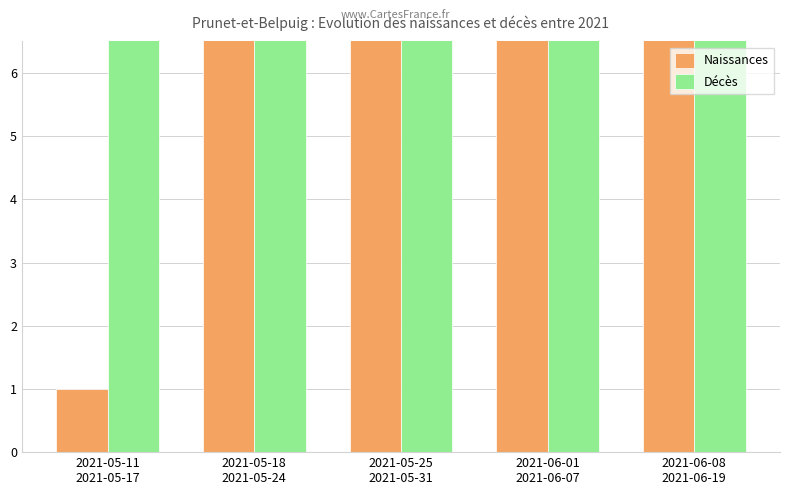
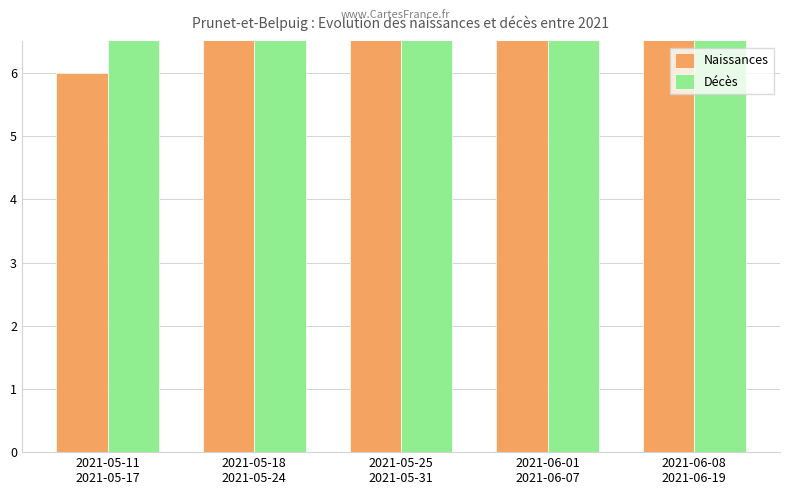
  {
    "Naissances": {
-     "2021-05-11 2021-05-17": 1
+     "2021-05-11 2021-05-17": 6
    }
  }
